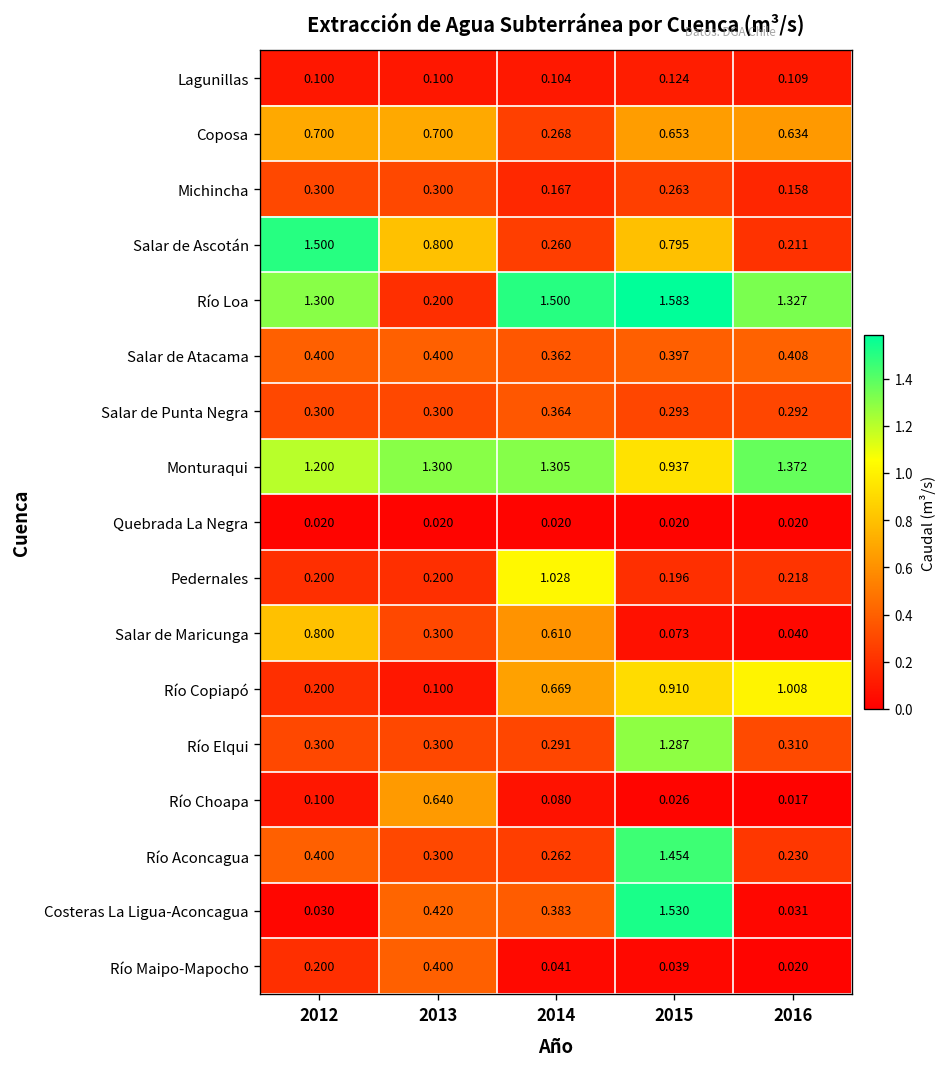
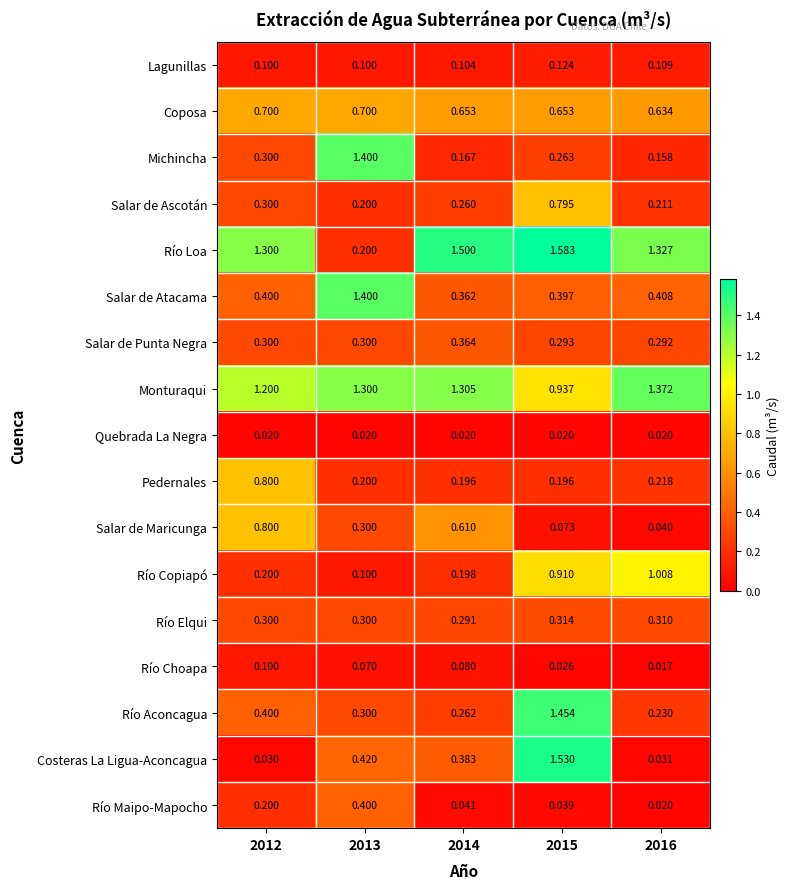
  {
    "Lagunillas": {
      "2012": 0.100,
      "2013": 0.100,
      "2014": 0.104,
      "2015": 0.124,
      "2016": 0.109
    },
    "Coposa": {
      "2012": 0.700,
      "2013": 0.700,
-     "2014": 0.268,
+     "2014": 0.653,
      "2015": 0.653,
      "2016": 0.634
    },
    "Michincha": {
      "2012": 0.300,
-     "2013": 0.300,
+     "2013": 1.400,
      "2014": 0.167,
      "2015": 0.263,
      "2016": 0.158
    },
    "Salar de Ascotán": {
-     "2012": 1.500,
-     "2013": 0.800,
+     "2012": 0.300,
+     "2013": 0.200,
      "2014": 0.260,
      "2015": 0.795,
      "2016": 0.211
    },
    "Río Loa": {
      "2012": 1.300,
      "2013": 0.200,
      "2014": 1.500,
      "2015": 1.583,
      "2016": 1.327
    },
    "Salar de Atacama": {
      "2012": 0.400,
-     "2013": 0.400,
+     "2013": 1.400,
      "2014": 0.362,
      "2015": 0.397,
      "2016": 0.408
    },
    "Salar de Punta Negra": {
      "2012": 0.300,
      "2013": 0.300,
      "2014": 0.364,
      "2015": 0.293,
      "2016": 0.292
    },
    "Monturaqui": {
      "2012": 1.200,
      "2013": 1.300,
      "2014": 1.305,
      "2015": 0.937,
      "2016": 1.372
    },
    "Quebrada La Negra": {
      "2012": 0.020,
      "2013": 0.020,
      "2014": 0.020,
      "2015": 0.020,
      "2016": 0.020
    },
    "Pedernales": {
-     "2012": 0.200,
+     "2012": 0.800,
      "2013": 0.200,
-     "2014": 1.028,
+     "2014": 0.196,
      "2015": 0.196,
      "2016": 0.218
    },
    "Salar de Maricunga": {
      "2012": 0.800,
      "2013": 0.300,
      "2014": 0.610,
      "2015": 0.073,
      "2016": 0.040
    },
    "Río Copiapó": {
      "2012": 0.200,
      "2013": 0.100,
-     "2014": 0.669,
+     "2014": 0.198,
      "2015": 0.910,
      "2016": 1.008
    },
    "Río Elqui": {
      "2012": 0.300,
      "2013": 0.300,
      "2014": 0.291,
-     "2015": 1.287,
+     "2015": 0.314,
      "2016": 0.310
    },
    "Río Choapa": {
      "2012": 0.100,
-     "2013": 0.640,
+     "2013": 0.070,
      "2014": 0.080,
      "2015": 0.026,
      "2016": 0.017
    },
    "Río Aconcagua": {
      "2012": 0.400,
      "2013": 0.300,
      "2014": 0.262,
      "2015": 1.454,
      "2016": 0.230
    },
    "Costeras La Ligua-Aconcagua": {
      "2012": 0.030,
      "2013": 0.420,
      "2014": 0.383,
      "2015": 1.530,
      "2016": 0.031
    },
    "Río Maipo-Mapocho": {
      "2012": 0.200,
      "2013": 0.400,
      "2014": 0.041,
      "2015": 0.039,
      "2016": 0.020
    }
  }
